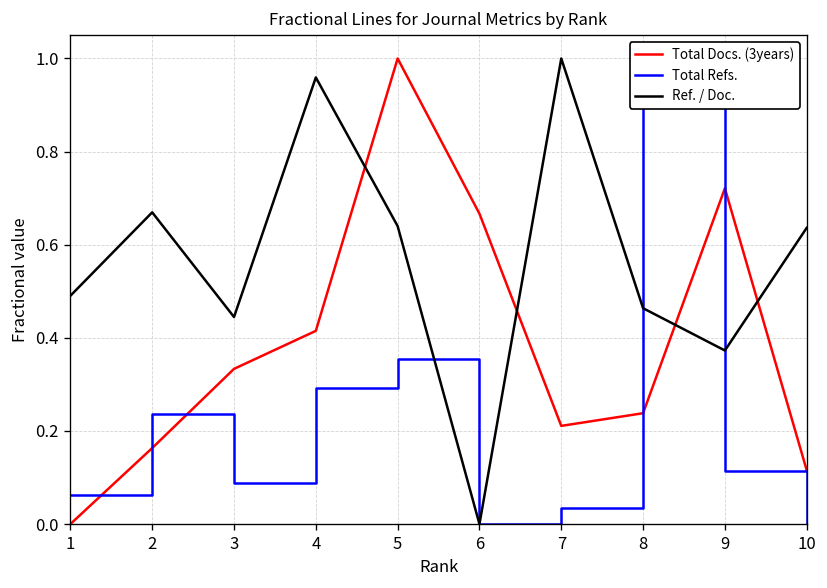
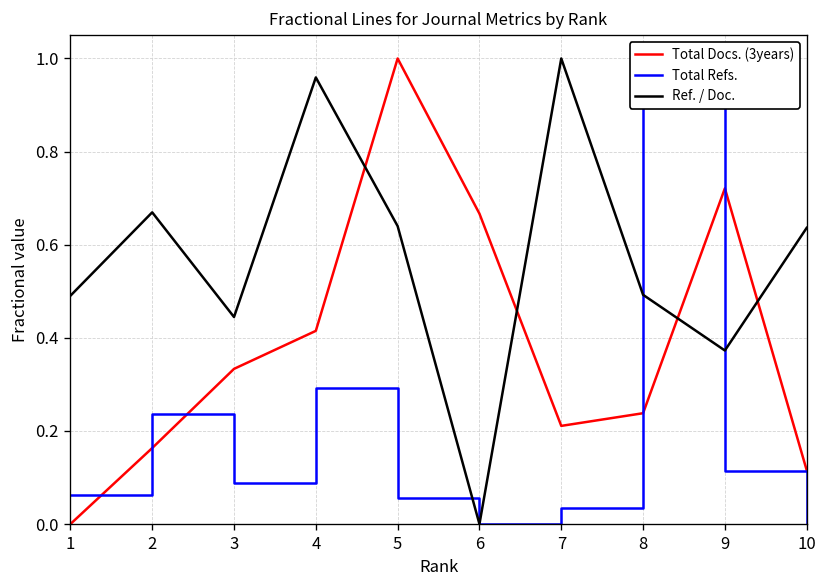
  {
    "Total Docs. (3years)": {
      "1": 0.00,
      "2": 0.16,
      "3": 0.33,
      "4": 0.41,
      "5": 1.00,
      "6": 0.67,
      "7": 0.21,
      "8": 0.24,
      "9": 0.72,
      "10": 0.12
    },
    "Total Refs.": {
      "1": 0.06,
      "2": 0.24,
      "3": 0.09,
      "4": 0.29,
-     "5": 0.36,
+     "5": 0.06,
      "7": 0.03,
      "9": 0.11,
      "10": 0.00
    },
    "Ref. / Doc.": {
      "1": 0.49,
      "2": 0.67,
      "3": 0.44,
      "4": 0.96,
      "5": 0.64,
      "7": 1.00,
-     "8": 0.46,
+     "8": 0.49,
      "9": 0.37,
      "10": 0.64
    }
  }
